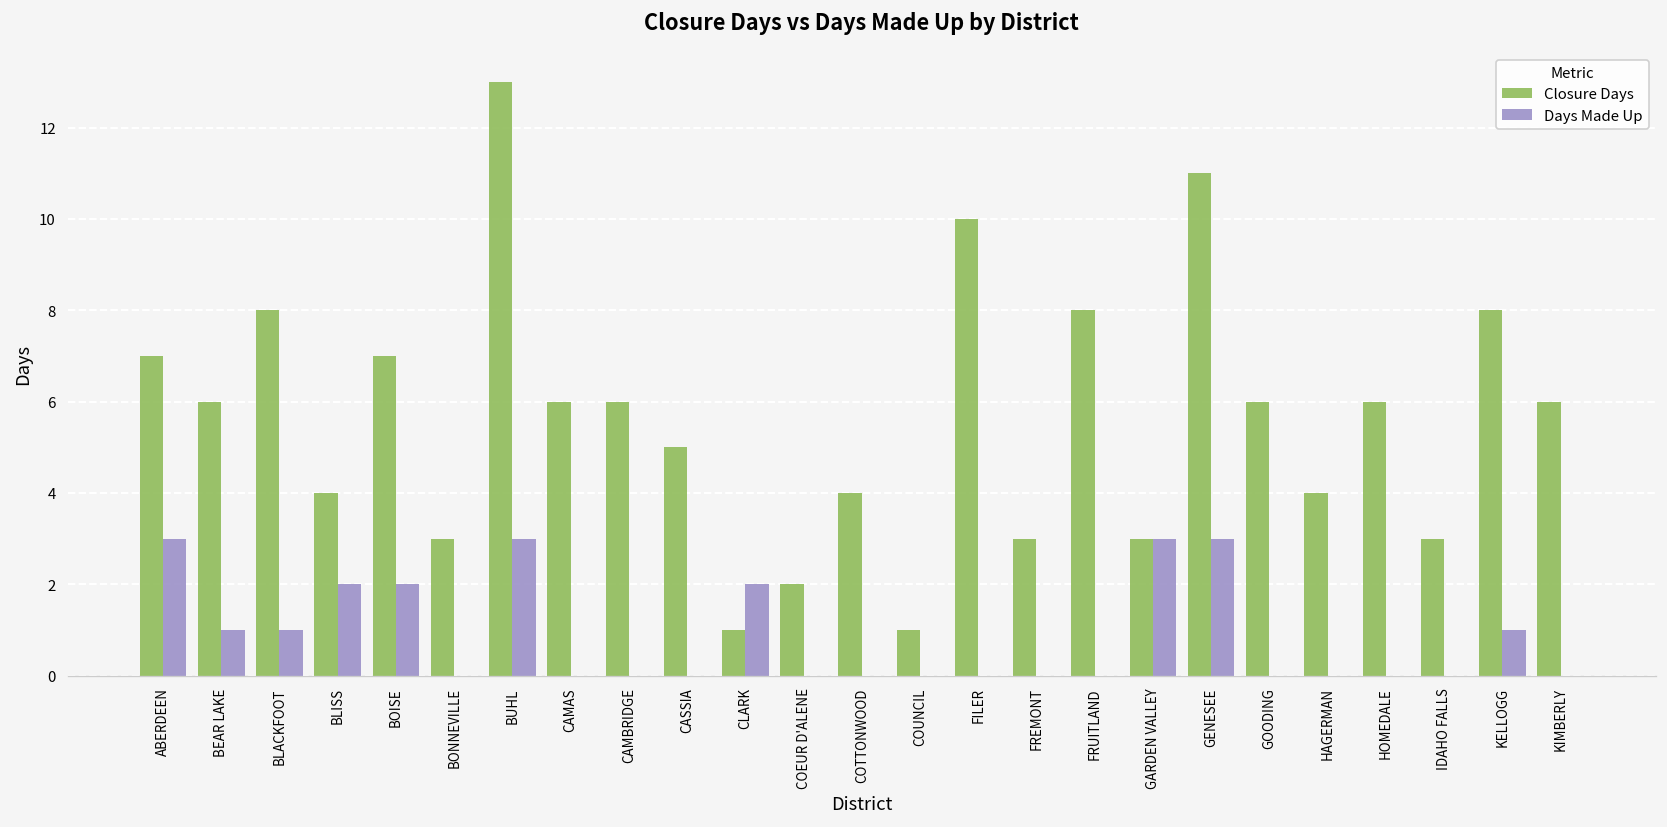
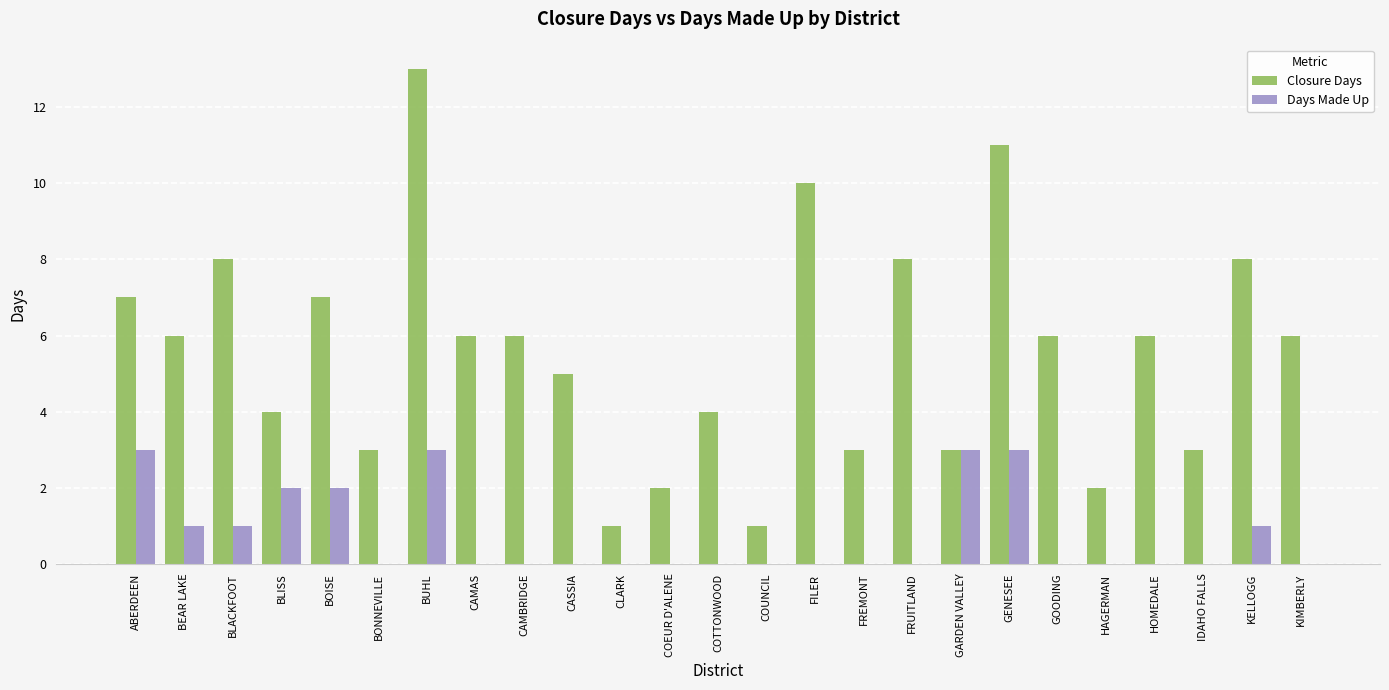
  {
    "Closure Days": {
      "ABERDEEN": 7,
      "BEAR LAKE": 6,
      "BLACKFOOT": 8,
      "BLISS": 4,
      "BOISE": 7,
      "BONNEVILLE": 3,
      "BUHL": 13,
      "CAMAS": 6,
      "CAMBRIDGE": 6,
      "CASSIA": 5,
      "CLARK": 1,
      "COEUR D'ALENE": 2,
      "COTTONWOOD": 4,
      "COUNCIL": 1,
      "FILER": 10,
      "FREMONT": 3,
      "FRUITLAND": 8,
      "GARDEN VALLEY": 3,
      "GENESEE": 11,
      "GOODING": 6,
-     "HAGERMAN": 4,
+     "HAGERMAN": 2,
      "HOMEDALE": 6,
      "IDAHO FALLS": 3,
      "KELLOGG": 8,
      "KIMBERLY": 6
    },
    "Days Made Up": {
      "ABERDEEN": 3,
      "BEAR LAKE": 1,
      "BLACKFOOT": 1,
      "BLISS": 2,
      "BOISE": 2,
      "BONNEVILLE": 0,
      "BUHL": 3,
      "CAMAS": 0,
      "CAMBRIDGE": 0,
      "CASSIA": 0,
-     "CLARK": 2,
+     "CLARK": 0,
      "COEUR D'ALENE": 0,
      "COTTONWOOD": 0,
      "COUNCIL": 0,
      "FILER": 0,
      "FREMONT": 0,
      "FRUITLAND": 0,
      "GARDEN VALLEY": 3,
      "GENESEE": 3,
      "GOODING": 0,
      "HAGERMAN": 0,
      "HOMEDALE": 0,
      "IDAHO FALLS": 0,
      "KELLOGG": 1,
      "KIMBERLY": 0
    }
  }
